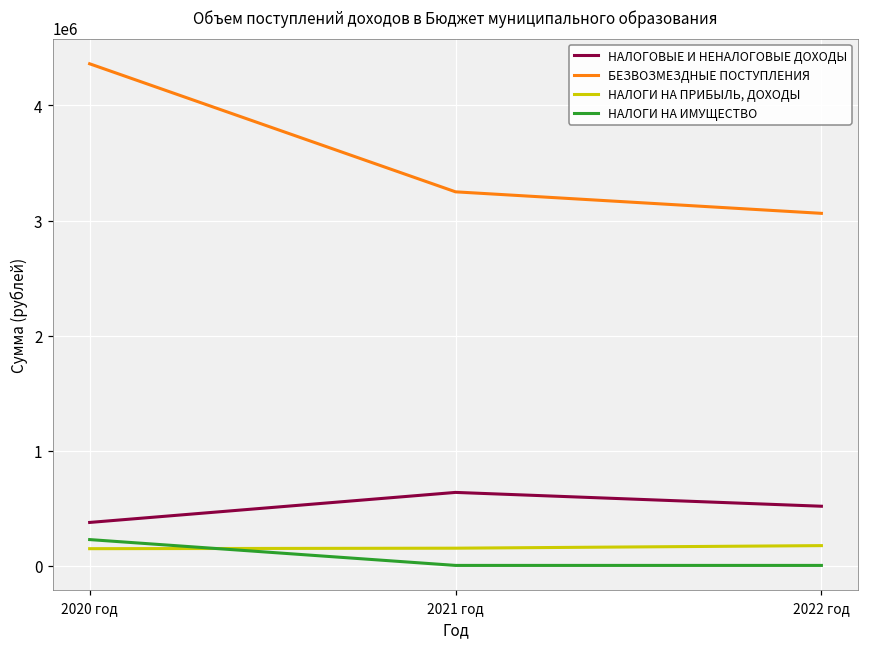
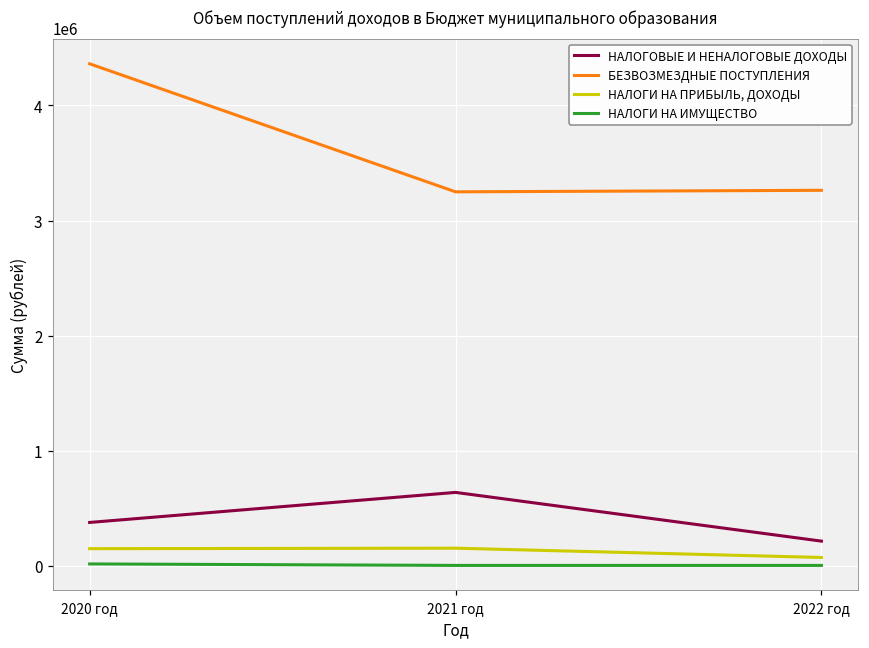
  {
    "НАЛОГОВЫЕ И НЕНАЛОГОВЫЕ ДОХОДЫ": {
      "2020 год": 380000,
      "2021 год": 640000,
-     "2022 год": 520000
+     "2022 год": 220000
    },
    "БЕЗВОЗМЕЗДНЫЕ ПОСТУПЛЕНИЯ": {
      "2020 год": 4360000,
      "2021 год": 3250000,
-     "2022 год": 3060000
+     "2022 год": 3260000
    },
    "НАЛОГИ НА ПРИБЫЛЬ, ДОХОДЫ": {
      "2020 год": 150000,
      "2021 год": 150000,
-     "2022 год": 180000
+     "2022 год": 70000
    },
    "НАЛОГИ НА ИМУЩЕСТВО": {
-     "2020 год": 230000,
+     "2020 год": 20000,
      "2021 год": 0,
      "2022 год": 0
    }
  }
